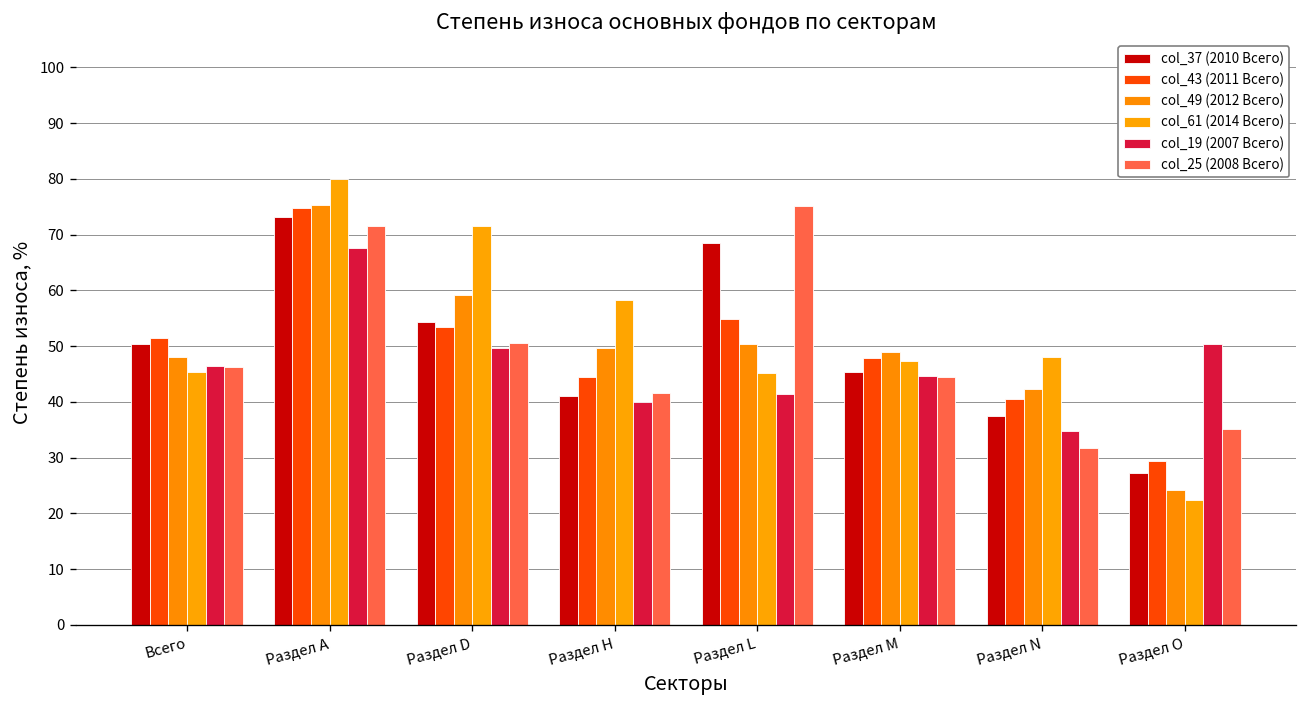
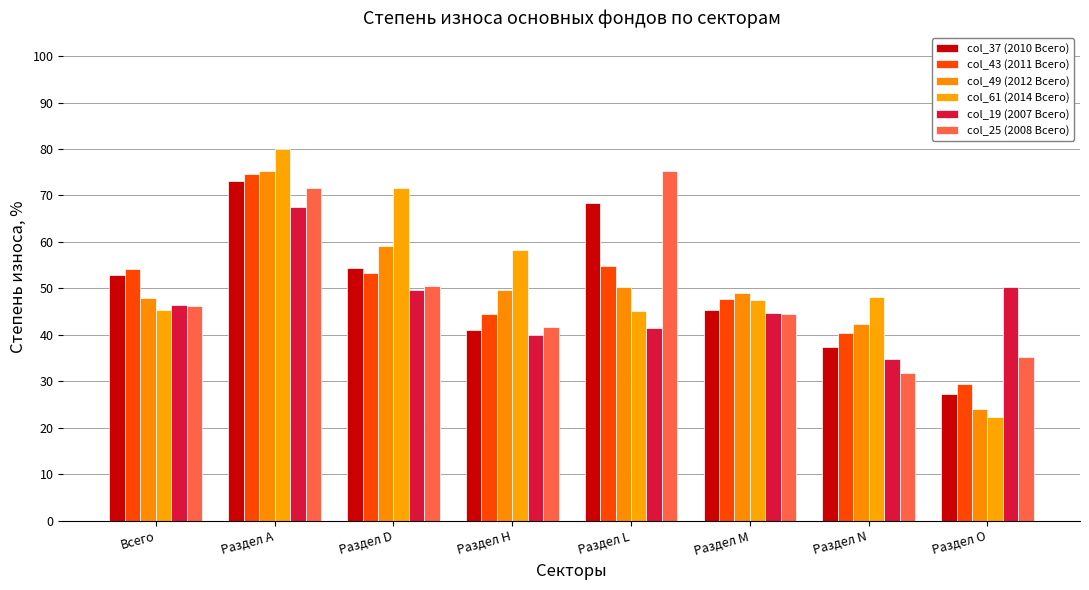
  {
    "col_37 (2010 Всего)": {
-     "Всего": 50,
+     "Всего": 53,
      "Раздел А": 73,
      "Раздел D": 54,
      "Раздел Н": 41,
      "Раздел L": 68,
      "Раздел M": 45,
      "Раздел N": 37,
      "Раздел O": 27
    },
    "col_43 (2011 Всего)": {
-     "Всего": 51,
+     "Всего": 54,
      "Раздел А": 75,
      "Раздел D": 53,
      "Раздел Н": 45,
      "Раздел L": 55,
      "Раздел M": 48,
      "Раздел N": 41,
      "Раздел O": 29
    },
    "col_19 (2007 Всего)": {
      "Всего": 47,
      "Раздел А": 68,
      "Раздел D": 50,
      "Раздел Н": 40,
      "Раздел L": 41,
      "Раздел M": 45,
      "Раздел N": 35,
      "Раздел O": 50
    },
    "col_25 (2008 Всего)": {
      "Всего": 46,
      "Раздел А": 72,
      "Раздел D": 51,
      "Раздел Н": 42,
      "Раздел L": 75,
      "Раздел M": 44,
      "Раздел N": 32,
      "Раздел O": 35
    }
  }
